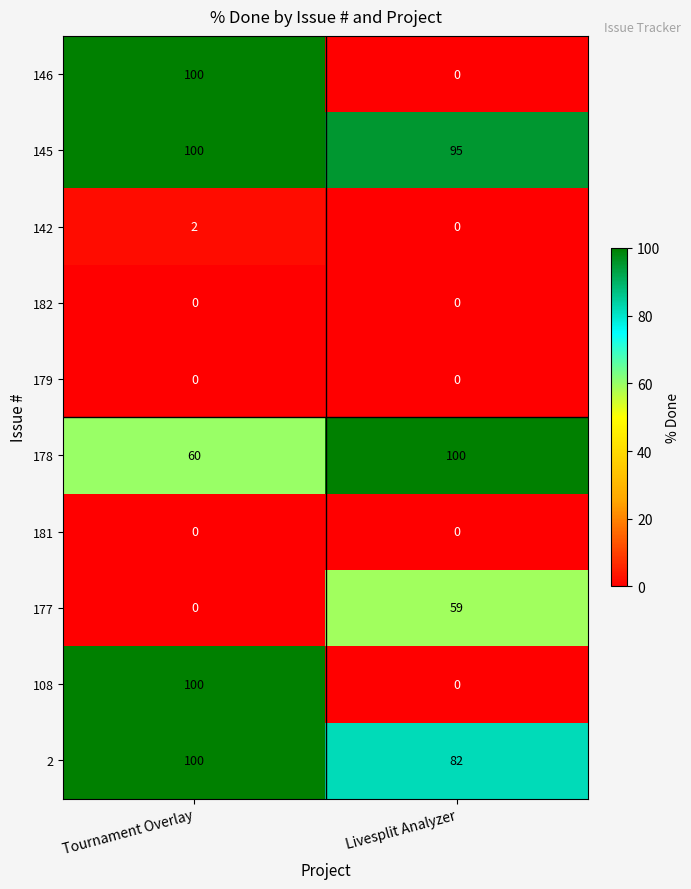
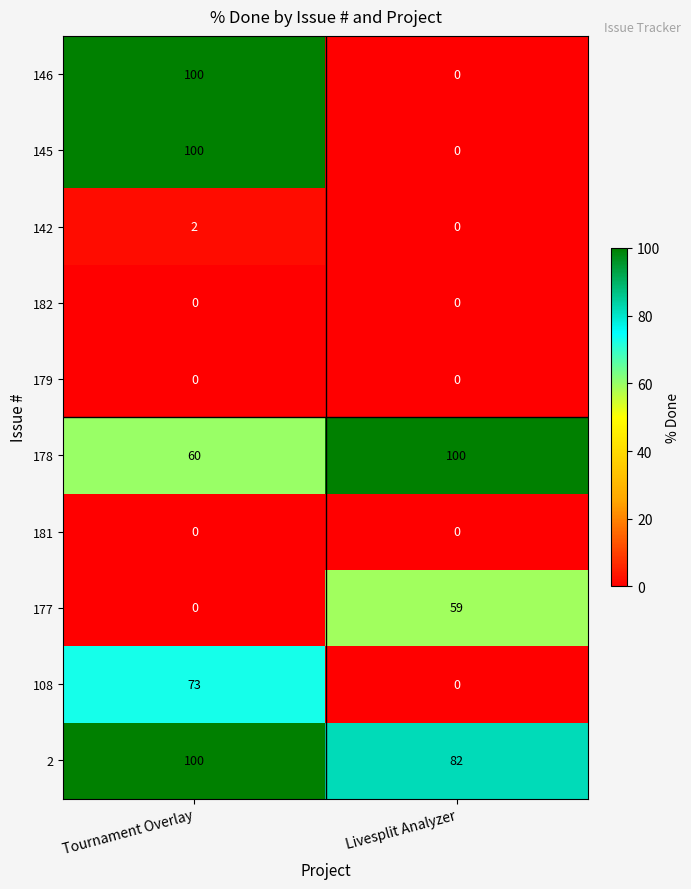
  {
    "146": {
      "Tournament Overlay": 100,
      "Livesplit Analyzer": 0
    },
    "145": {
      "Tournament Overlay": 100,
-     "Livesplit Analyzer": 95
+     "Livesplit Analyzer": 0
    },
    "142": {
      "Tournament Overlay": 2,
      "Livesplit Analyzer": 0
    },
    "182": {
      "Tournament Overlay": 0,
      "Livesplit Analyzer": 0
    },
    "179": {
      "Tournament Overlay": 0,
      "Livesplit Analyzer": 0
    },
    "178": {
      "Tournament Overlay": 60,
      "Livesplit Analyzer": 100
    },
    "181": {
      "Tournament Overlay": 0,
      "Livesplit Analyzer": 0
    },
    "177": {
      "Tournament Overlay": 0,
      "Livesplit Analyzer": 59
    },
    "108": {
-     "Tournament Overlay": 100,
+     "Tournament Overlay": 73,
      "Livesplit Analyzer": 0
    },
    "2": {
      "Tournament Overlay": 100,
      "Livesplit Analyzer": 82
    }
  }
